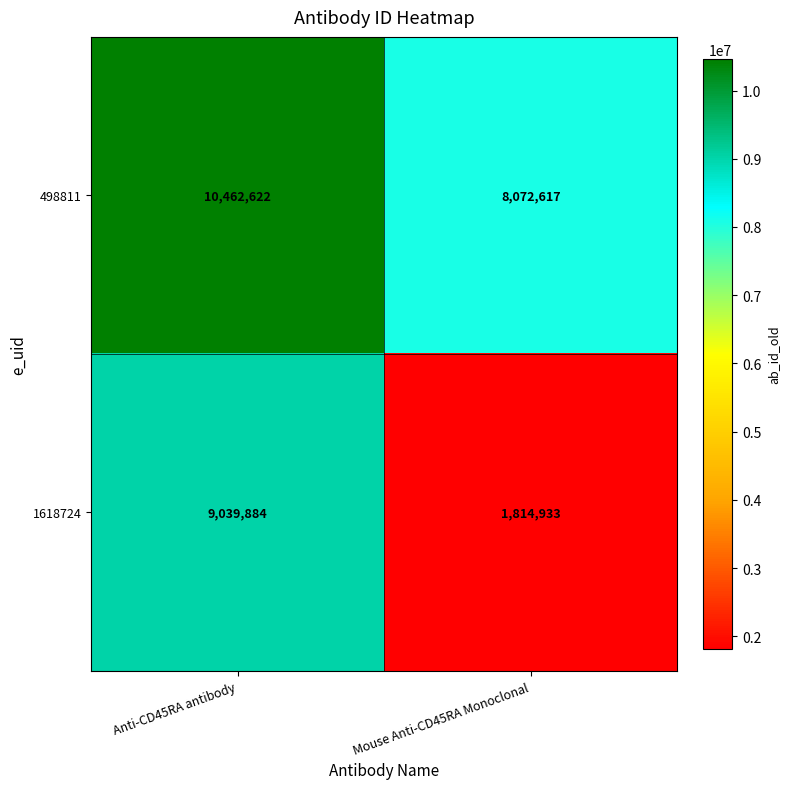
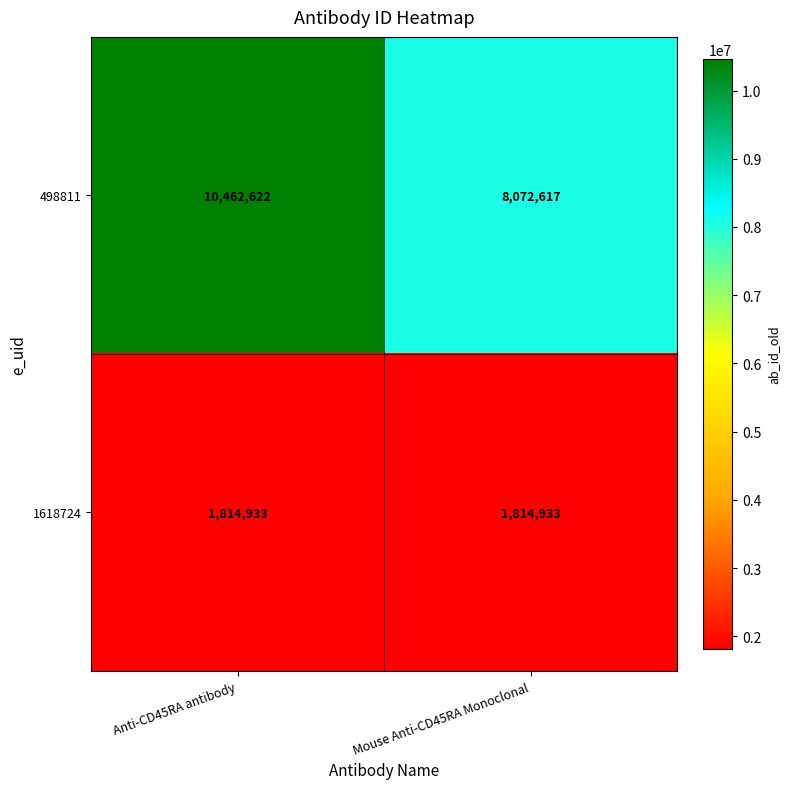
  {
    "498811": {
      "Anti-CD45RA antibody": "10,462,622",
      "Mouse Anti-CD45RA Monoclonal": "8,072,617"
    },
    "1618724": {
-     "Anti-CD45RA antibody": "9,039,884",
+     "Anti-CD45RA antibody": "1,814,933",
      "Mouse Anti-CD45RA Monoclonal": "1,814,933"
    }
  }
